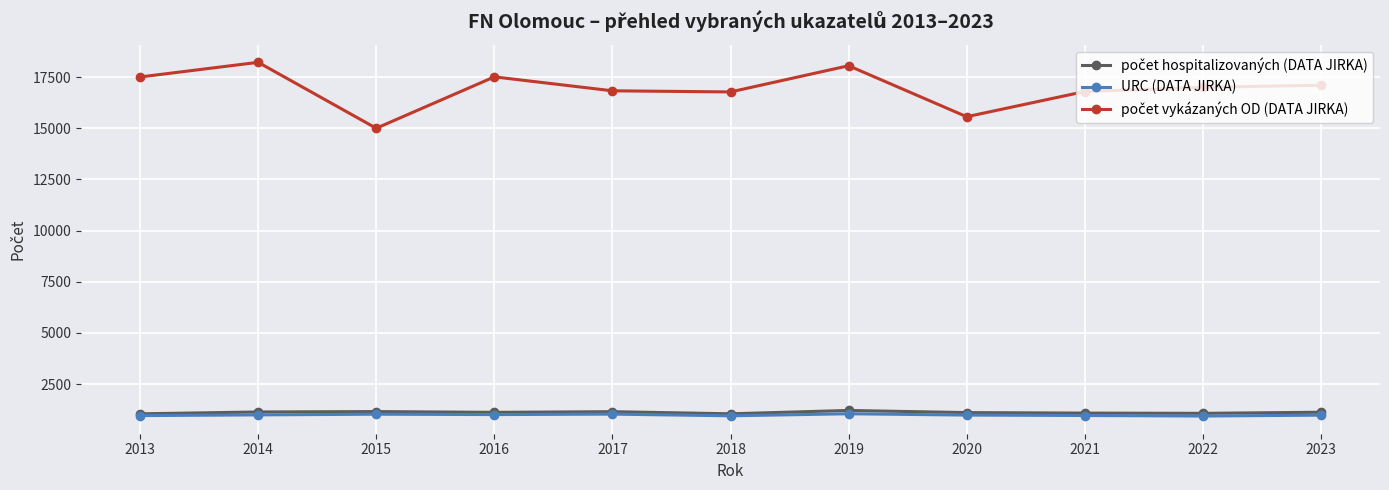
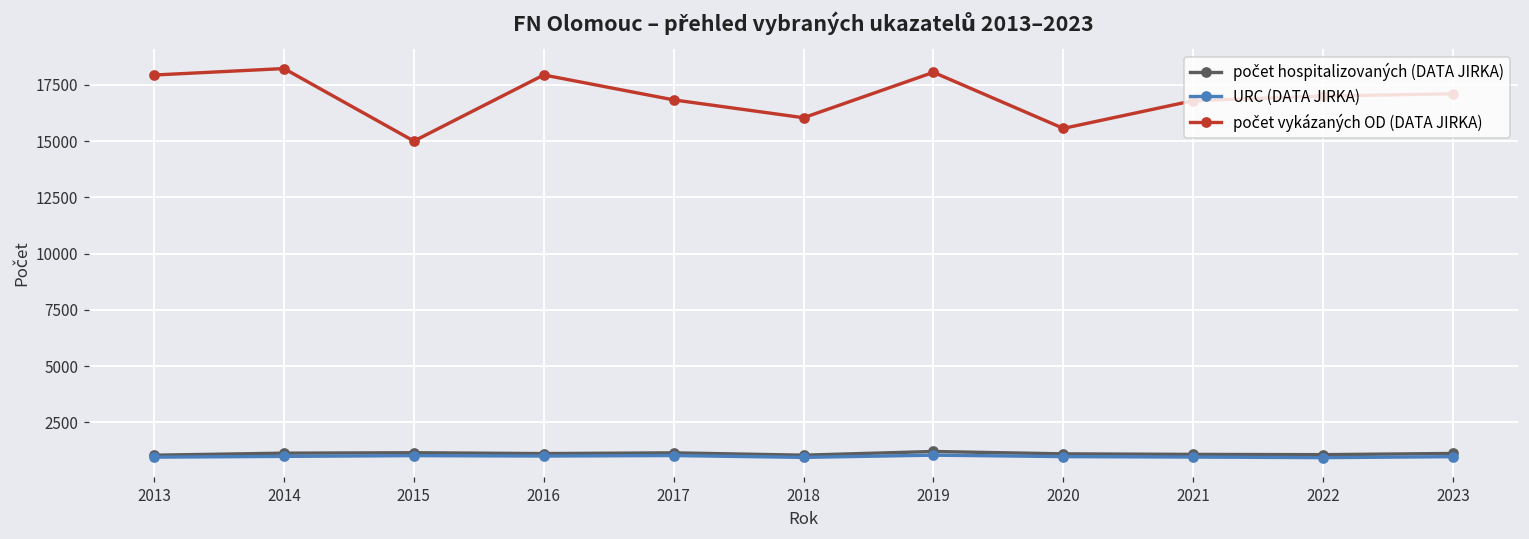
  {
    "počet hospitalizovaných (DATA JIRKA)": {
      "2014": 1100,
      "2015": 1200,
      "2019": 1200,
      "2022": 1100,
      "2023": 1100
    },
    "URC (DATA JIRKA)": {
      "2014": 1000,
      "2015": 1000,
      "2019": 1000,
      "2022": 900,
      "2023": 1000
    },
    "počet vykázaných OD (DATA JIRKA)": {
-     "2013": 17500,
+     "2013": 17900,
      "2014": 18200,
      "2015": 15000,
-     "2016": 17500,
+     "2016": 17900,
      "2017": 16800,
-     "2018": 16800,
+     "2018": 16000,
      "2019": 18100,
      "2020": 15600
    }
  }
